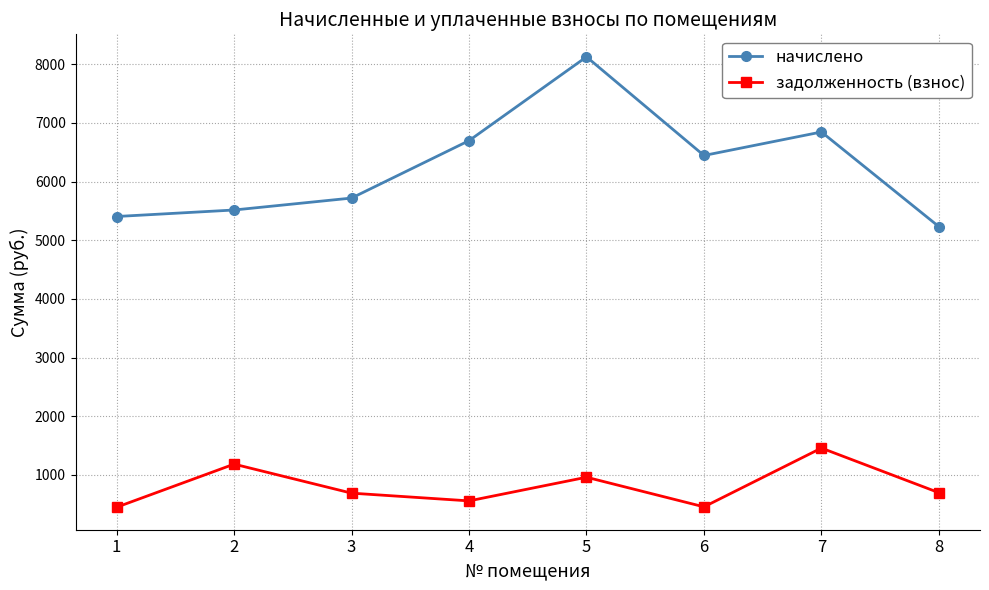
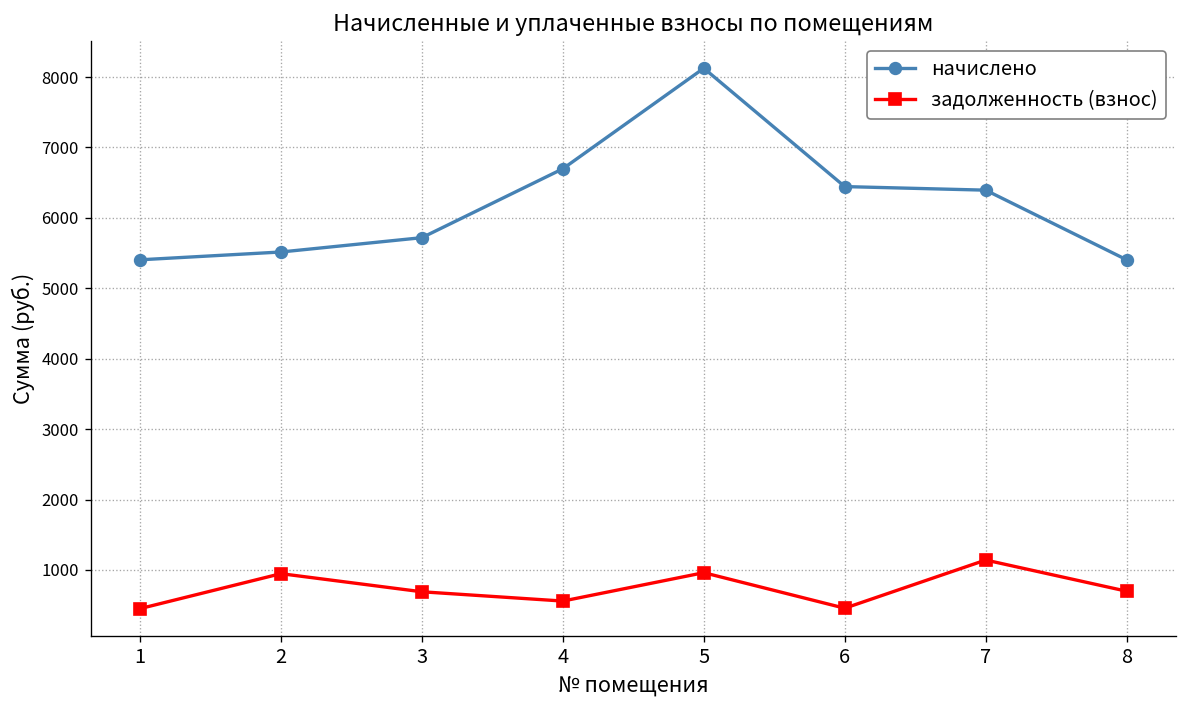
  {
    "начислено": {
      "1": 5400,
      "2": 5500,
      "3": 5700,
      "4": 6700,
      "5": 8100,
      "6": 6400,
-     "7": 6800,
-     "8": 5200
+     "7": 6400,
+     "8": 5400
    },
    "задолженность (взнос)": {
      "1": 500,
-     "2": 1200,
+     "2": 900,
      "3": 700,
      "4": 600,
      "5": 1000,
      "6": 500,
-     "7": 1500,
+     "7": 1100,
      "8": 700
    }
  }
